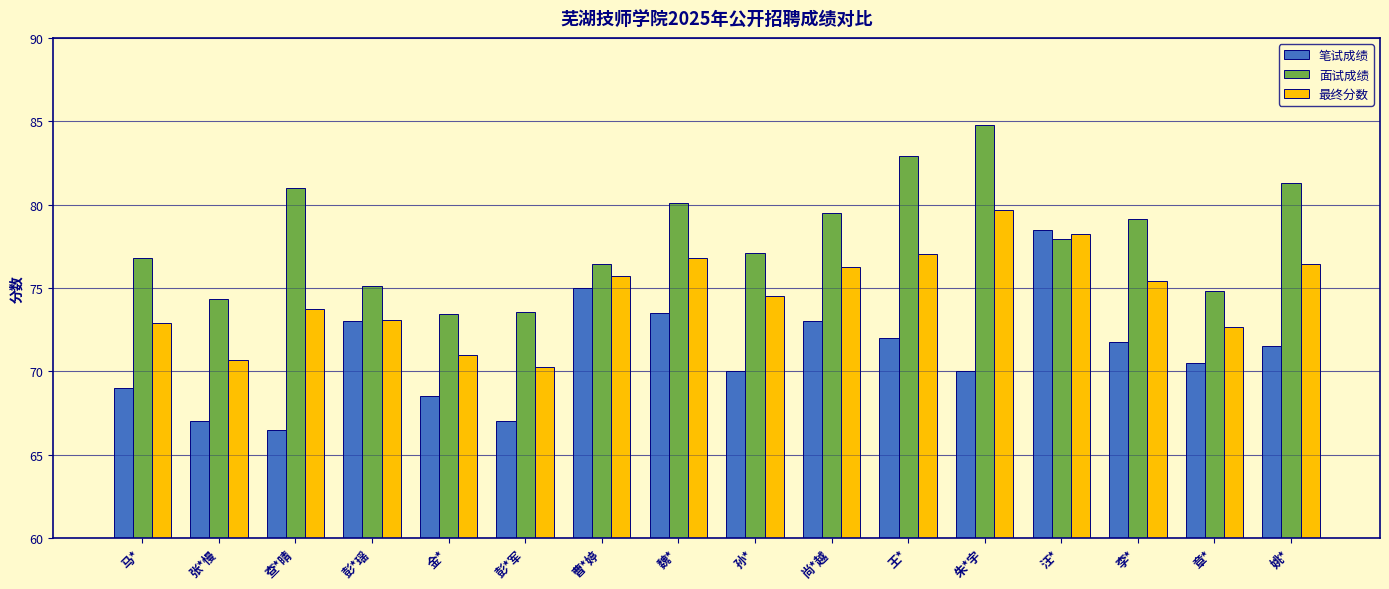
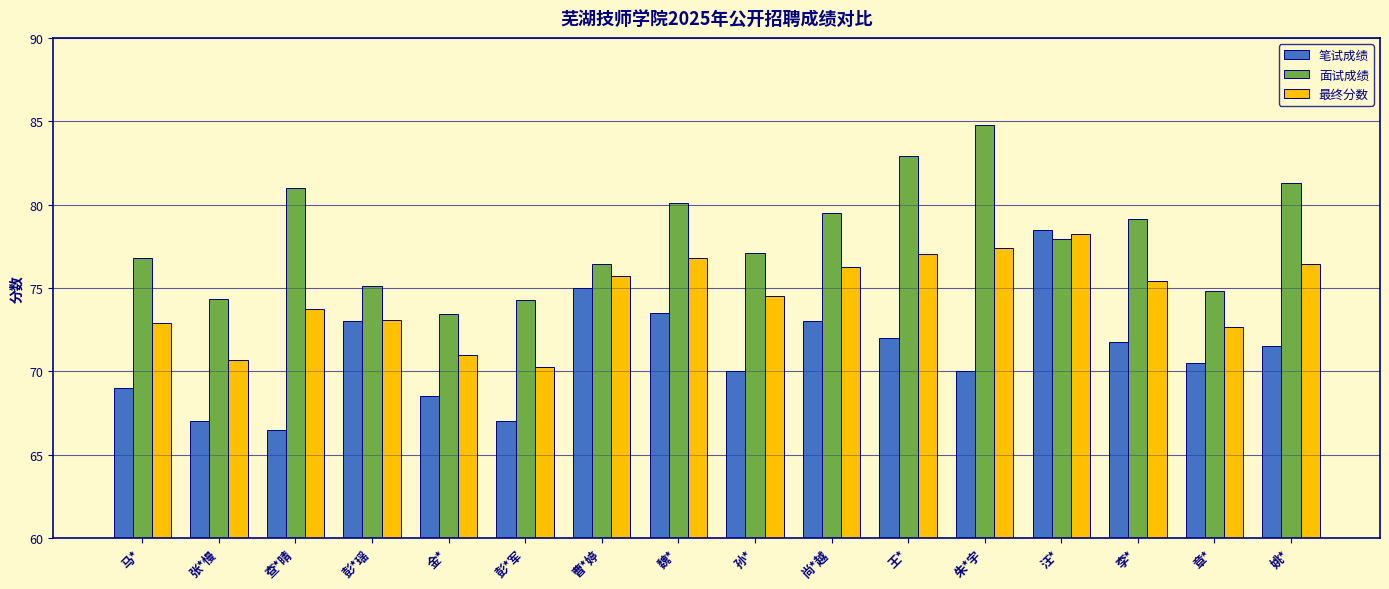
  {
    "笔试成绩": {
      "马*": 69.0,
      "张*慢": 67.0,
      "查*晴": 66.5,
      "彭*瑶": 73.0,
      "金*": 68.5,
      "彭*军": 67.0,
      "曹*婷": 75.0,
      "魏*": 73.5,
      "孙*": 70.0,
      "尚*越": 73.0,
      "王*": 72.0,
      "朱*宇": 70.0,
      "汪*": 78.5,
      "李*": 71.8,
      "章*": 70.5,
      "姚*": 71.5
    },
    "面试成绩": {
      "马*": 76.8,
      "张*慢": 74.4,
      "查*晴": 81.0,
      "彭*瑶": 75.1,
      "金*": 73.4,
-     "彭*军": 73.6,
+     "彭*军": 74.3,
      "曹*婷": 76.5,
      "魏*": 80.1,
      "孙*": 77.1,
      "尚*越": 79.5,
      "王*": 82.9,
      "朱*宇": 84.8,
      "汪*": 77.9,
      "李*": 79.1,
      "章*": 74.8,
      "姚*": 81.3
    },
    "最终分数": {
      "马*": 72.9,
      "张*慢": 70.7,
      "查*晴": 73.7,
      "彭*瑶": 73.1,
      "金*": 71.0,
      "彭*军": 70.3,
      "曹*婷": 75.7,
      "魏*": 76.8,
      "孙*": 74.5,
      "尚*越": 76.2,
      "王*": 77.0,
-     "朱*宇": 79.7,
+     "朱*宇": 77.4,
      "汪*": 78.2,
      "李*": 75.4,
      "章*": 72.7,
      "姚*": 76.4
    }
  }
